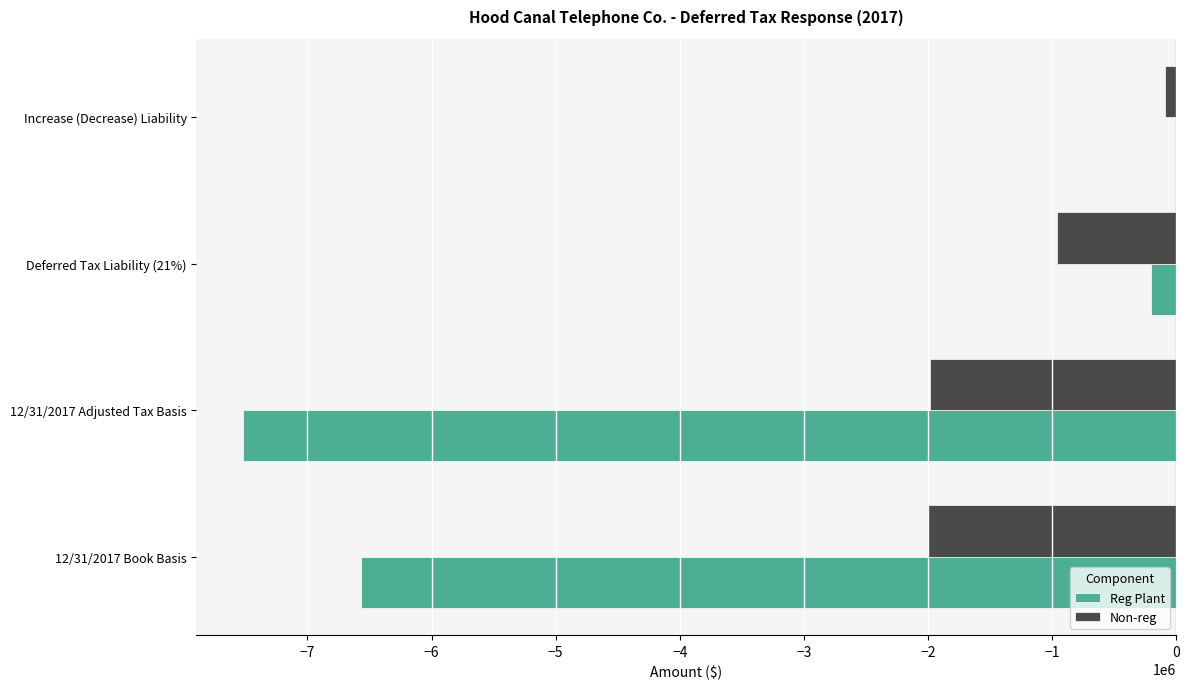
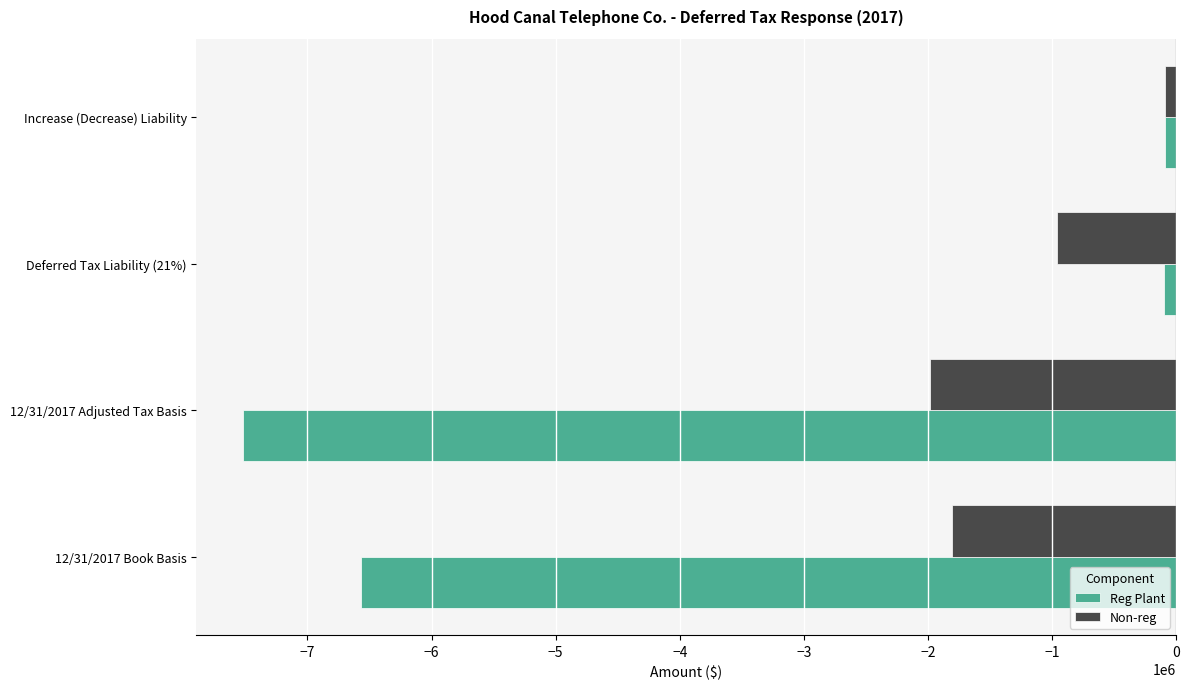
  {
    "Reg Plant": {
-     "Increase (Decrease) Liability": 0,
-     "Deferred Tax Liability (21%)": -200000,
+     "Increase (Decrease) Liability": -90000,
+     "Deferred Tax Liability (21%)": -100000,
      "12/31/2017 Adjusted Tax Basis": -7520000,
      "12/31/2017 Book Basis": -6570000
    },
    "Non-reg": {
      "Increase (Decrease) Liability": -90000,
      "Deferred Tax Liability (21%)": -960000,
      "12/31/2017 Adjusted Tax Basis": -1980000,
-     "12/31/2017 Book Basis": -2000000
+     "12/31/2017 Book Basis": -1810000
    }
  }
